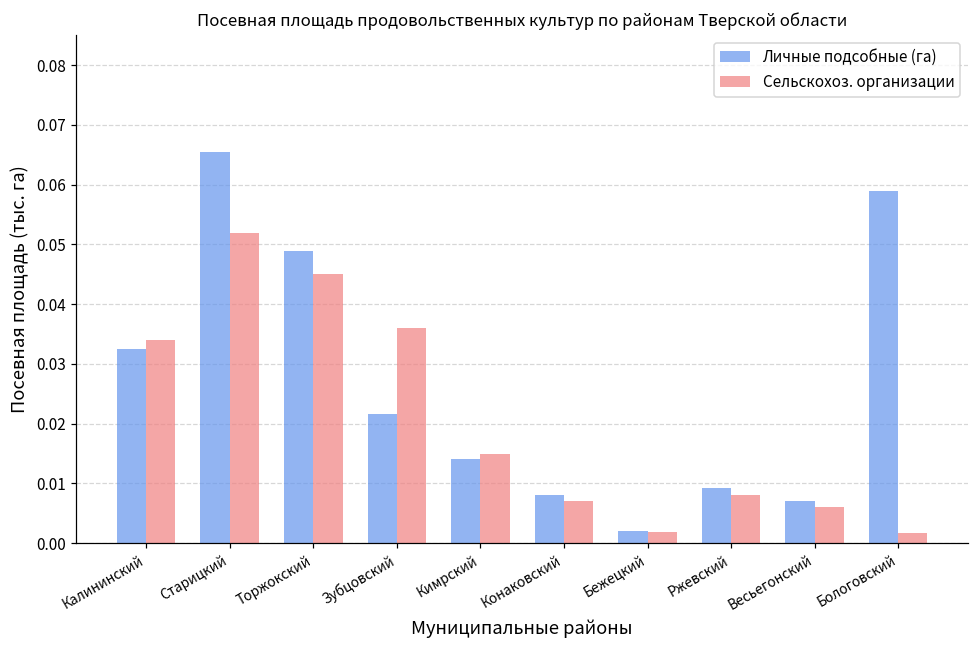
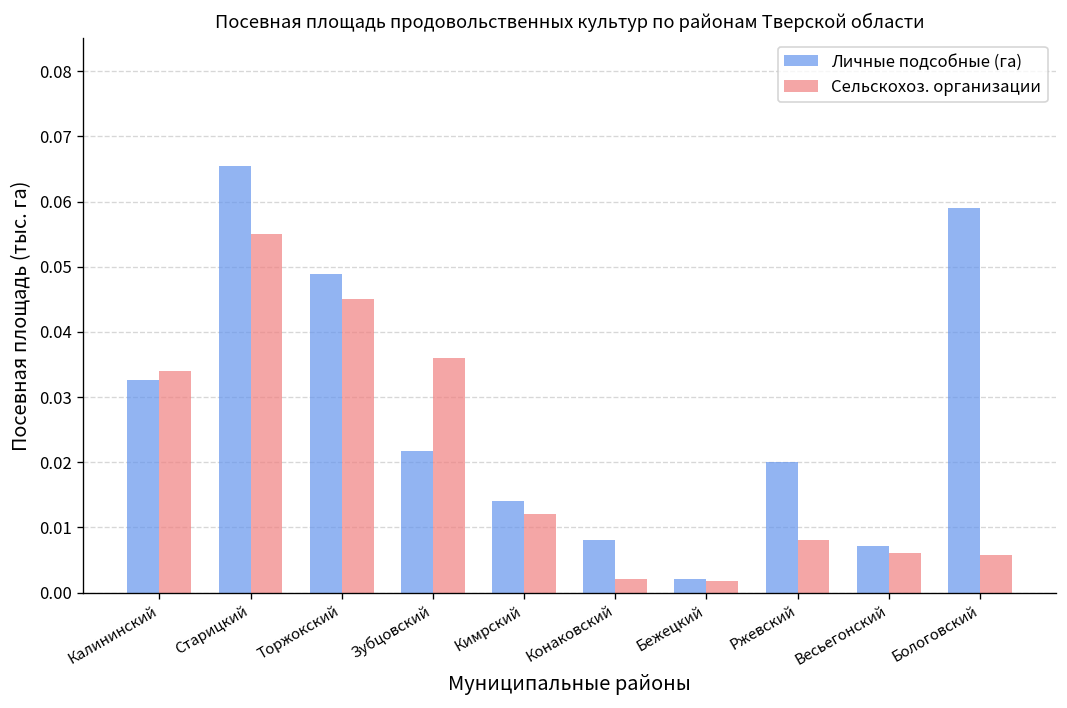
  {
    "Личные подсобные (га)": {
      "Калининский": 0.033,
      "Старицкий": 0.065,
      "Торжокский": 0.049,
      "Зубцовский": 0.022,
      "Кимрский": 0.014,
      "Конаковский": 0.008,
      "Бежецкий": 0.002,
-     "Ржевский": 0.009,
+     "Ржевский": 0.020,
      "Весьегонский": 0.007,
      "Бологовский": 0.059
    },
    "Сельскохоз. организации": {
      "Калининский": 0.034,
-     "Старицкий": 0.052,
+     "Старицкий": 0.055,
      "Торжокский": 0.045,
      "Зубцовский": 0.036,
-     "Кимрский": 0.015,
-     "Конаковский": 0.007,
+     "Кимрский": 0.012,
+     "Конаковский": 0.002,
      "Бежецкий": 0.002,
      "Ржевский": 0.008,
      "Весьегонский": 0.006,
-     "Бологовский": 0.002
+     "Бологовский": 0.006
    }
  }
